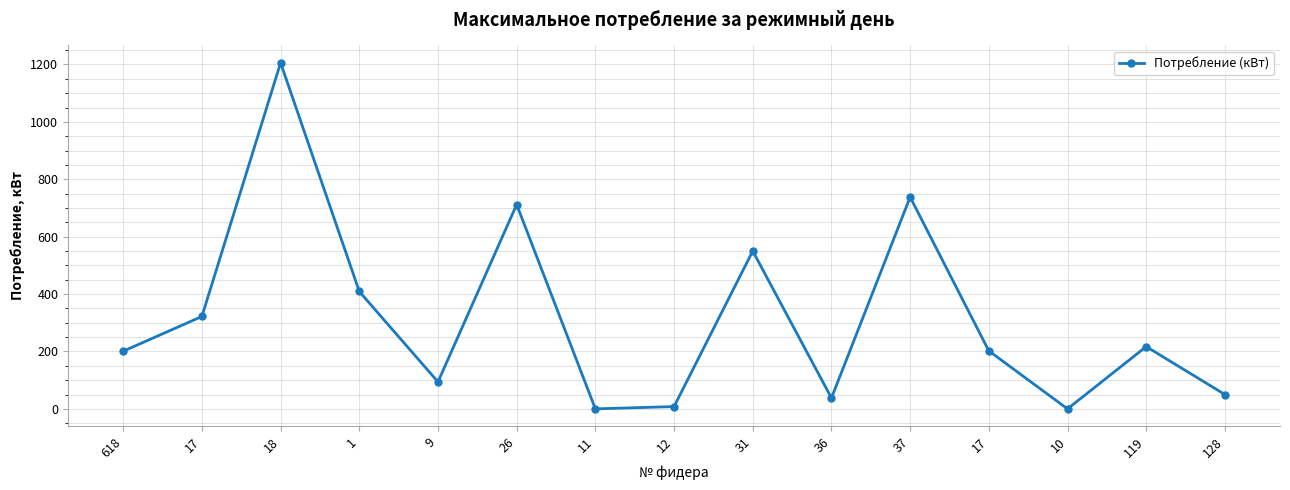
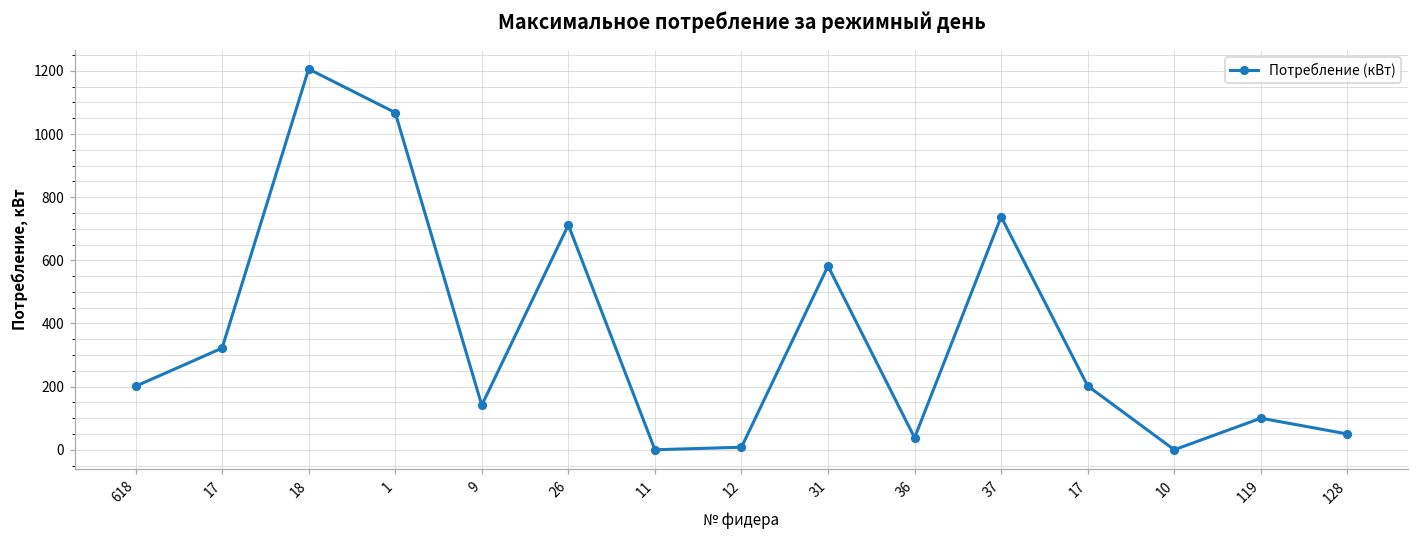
  {
    "618": 200,
    "18": 1210,
-   "1": 410,
-   "9": 90,
+   "1": 1070,
+   "9": 140,
    "26": 710,
    "11": 0,
    "12": 10,
-   "31": 550,
+   "31": 580,
    "36": 40,
    "37": 740,
    "10": 0,
-   "119": 220,
+   "119": 100,
    "128": 50
  }
